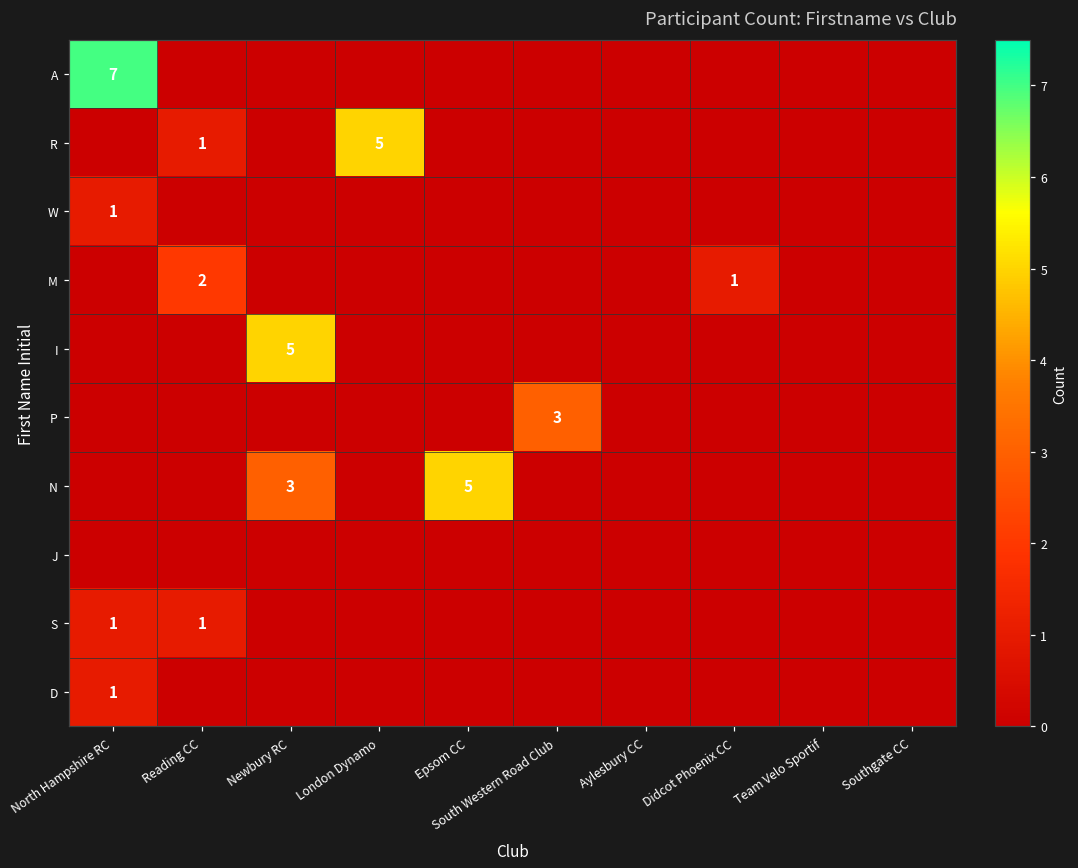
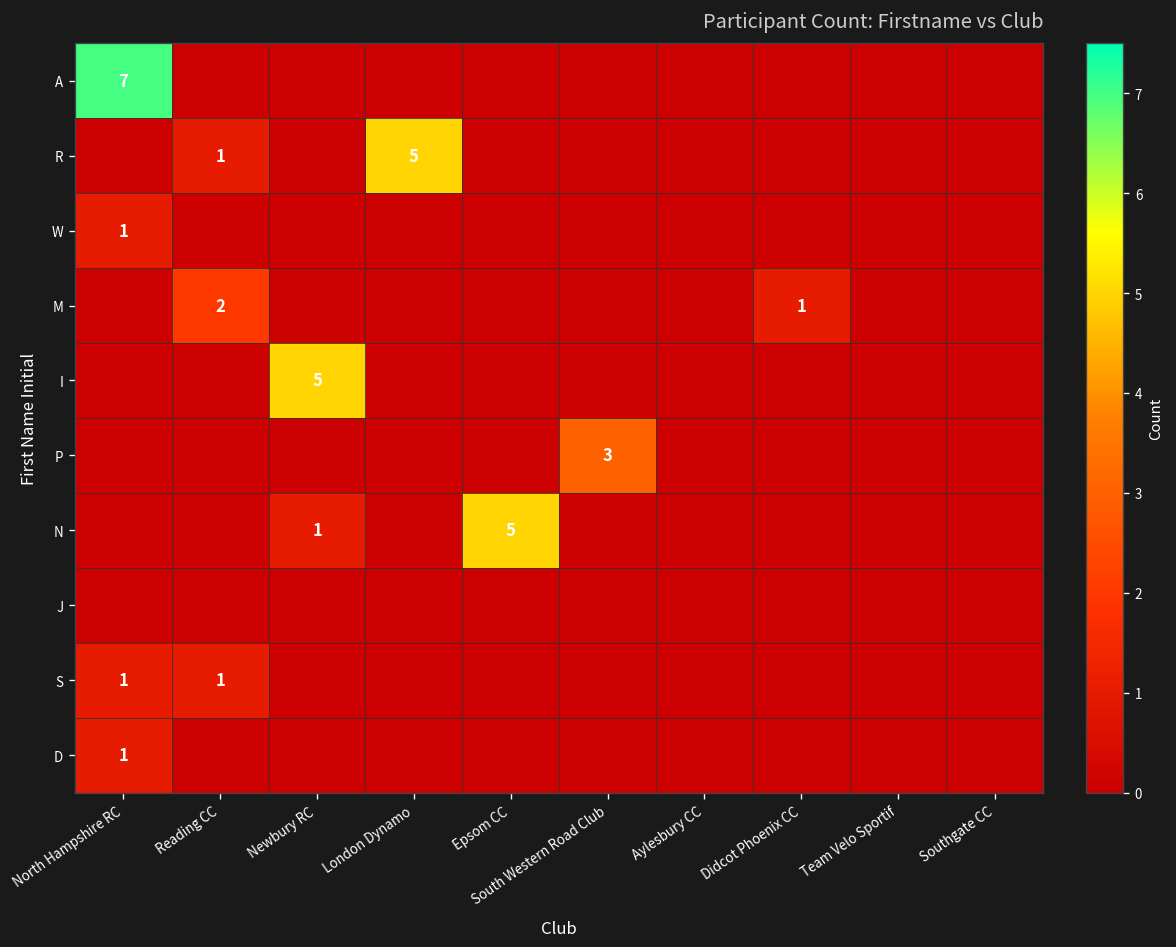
  {
    "A": {
      "North Hampshire RC": 7
    },
    "R": {
      "Reading CC": 1,
      "London Dynamo": 5
    },
    "W": {
      "North Hampshire RC": 1
    },
    "M": {
      "Reading CC": 2,
      "Didcot Phoenix CC": 1
    },
    "I": {
      "Newbury RC": 5
    },
    "P": {
      "South Western Road Club": 3
    },
    "N": {
-     "Newbury RC": 3,
+     "Newbury RC": 1,
      "Epsom CC": 5
    },
    "S": {
      "North Hampshire RC": 1,
      "Reading CC": 1
    },
    "D": {
      "North Hampshire RC": 1
    }
  }
